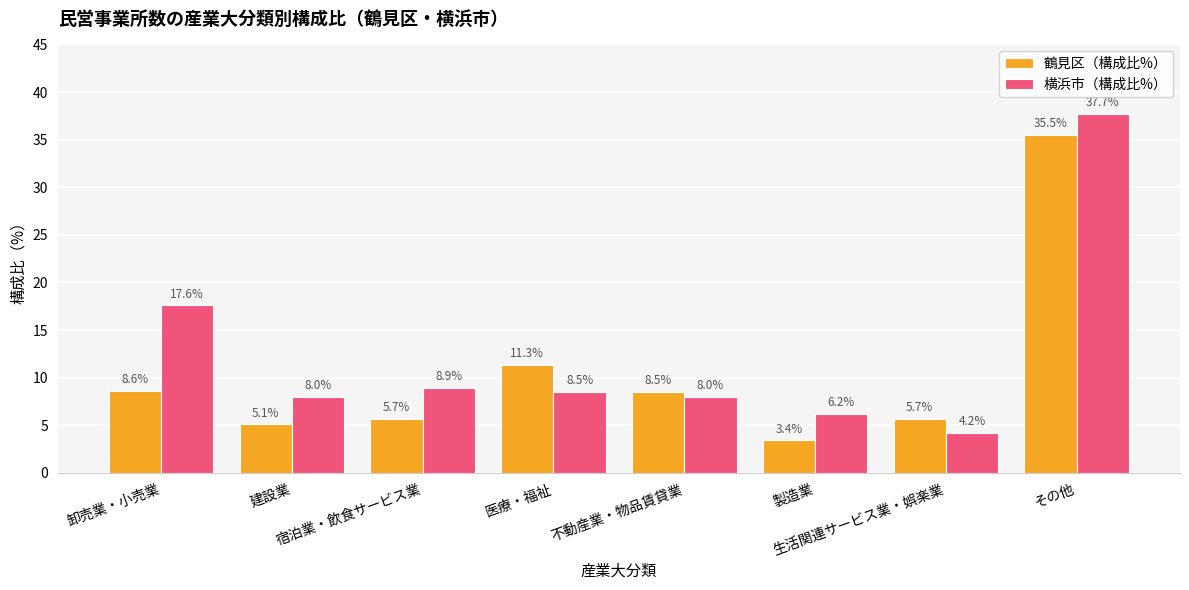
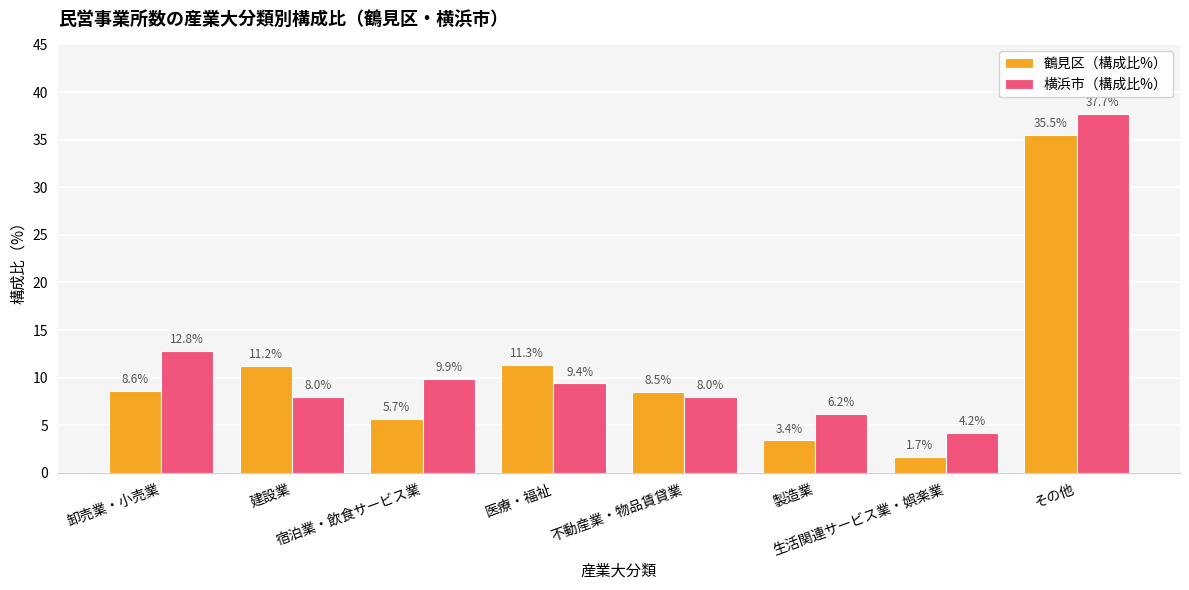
  {
    "鶴見区（構成比%）": {
      "卸売業・小売業": "8.6%",
-     "建設業": "5.1%",
+     "建設業": "11.2%",
      "宿泊業・飲食サービス業": "5.7%",
      "医療・福祉": "11.3%",
      "不動産業・物品賃貸業": "8.5%",
      "製造業": "3.4%",
-     "生活関連サービス業・娯楽業": "5.7%",
+     "生活関連サービス業・娯楽業": "1.7%",
      "その他": "35.5%"
    },
    "横浜市（構成比%）": {
-     "卸売業・小売業": "17.6%",
+     "卸売業・小売業": "12.8%",
      "建設業": "8.0%",
-     "宿泊業・飲食サービス業": "8.9%",
-     "医療・福祉": "8.5%",
+     "宿泊業・飲食サービス業": "9.9%",
+     "医療・福祉": "9.4%",
      "不動産業・物品賃貸業": "8.0%",
      "製造業": "6.2%",
      "生活関連サービス業・娯楽業": "4.2%"
    }
  }
